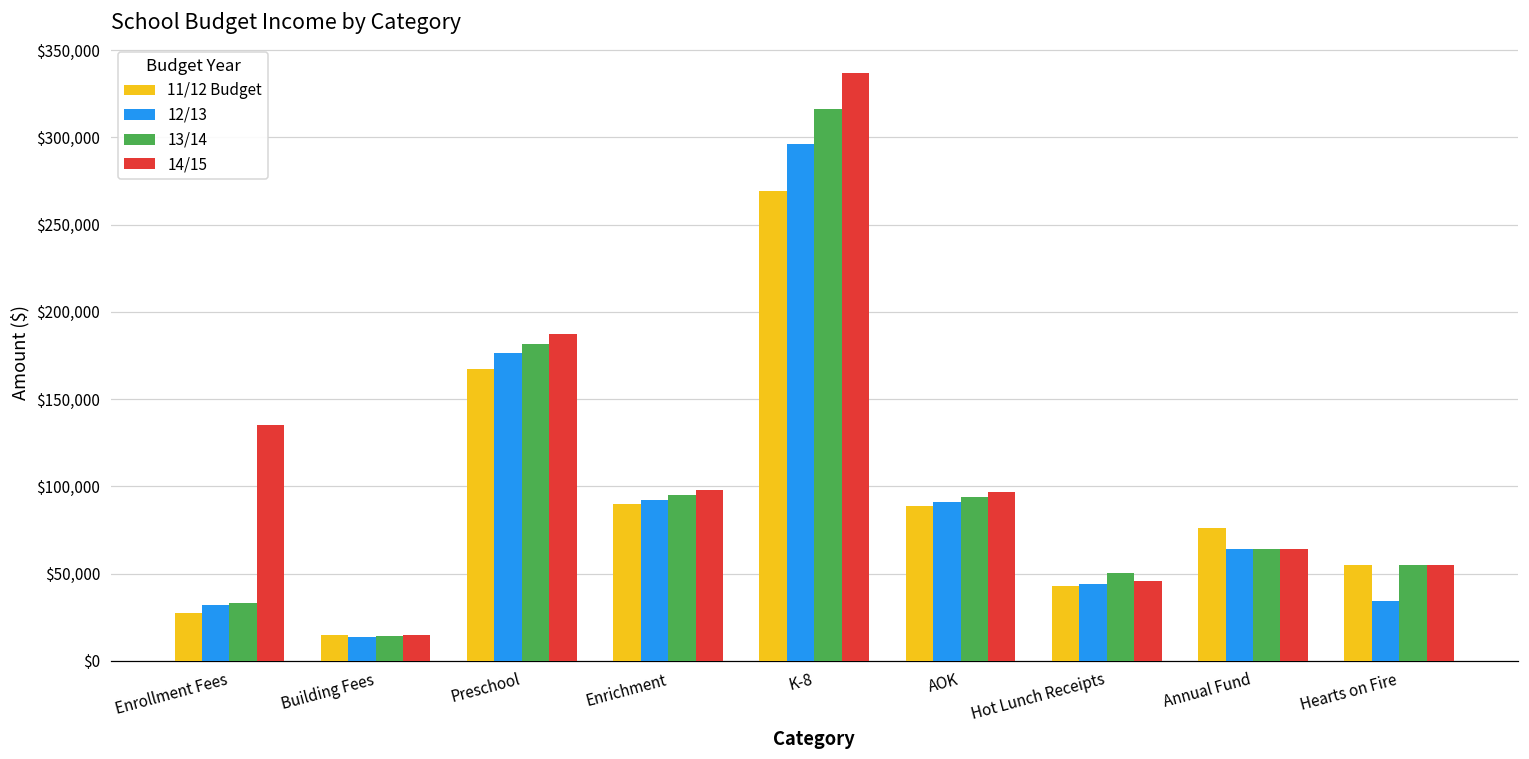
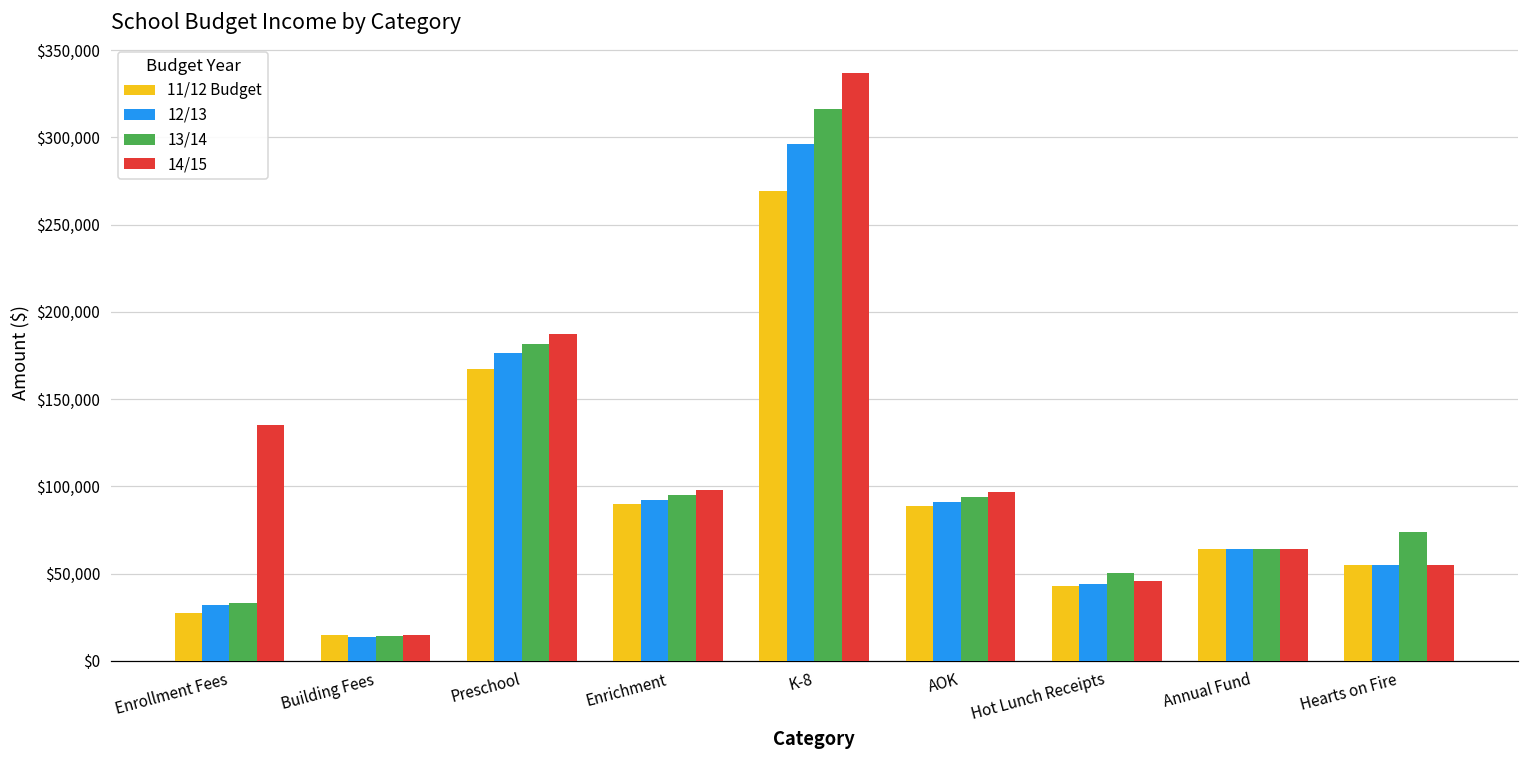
  {
    "11/12 Budget": {
      "Enrollment Fees": "$28,000",
      "Building Fees": "$15,000",
      "Preschool": "$167,000",
      "Enrichment": "$90,000",
      "K-8": "$269,000",
      "AOK": "$89,000",
      "Hot Lunch Receipts": "$43,000",
-     "Annual Fund": "$76,000",
+     "Annual Fund": "$64,000",
      "Hearts on Fire": "$55,000"
    },
    "12/13": {
      "Enrollment Fees": "$32,000",
      "Building Fees": "$14,000",
      "Preschool": "$177,000",
      "Enrichment": "$92,000",
      "K-8": "$297,000",
      "AOK": "$91,000",
      "Hot Lunch Receipts": "$44,000",
      "Annual Fund": "$64,000",
-     "Hearts on Fire": "$34,000"
+     "Hearts on Fire": "$55,000"
    },
    "13/14": {
      "Enrollment Fees": "$33,000",
      "Building Fees": "$14,000",
      "Preschool": "$182,000",
      "Enrichment": "$95,000",
      "K-8": "$316,000",
      "AOK": "$94,000",
      "Hot Lunch Receipts": "$50,000",
      "Annual Fund": "$64,000",
-     "Hearts on Fire": "$55,000"
+     "Hearts on Fire": "$74,000"
    },
    "14/15": {
      "Enrollment Fees": "$135,000",
      "Building Fees": "$15,000",
      "Preschool": "$187,000",
      "Enrichment": "$98,000",
      "K-8": "$337,000",
      "AOK": "$97,000",
      "Hot Lunch Receipts": "$46,000",
      "Annual Fund": "$64,000",
      "Hearts on Fire": "$55,000"
    }
  }
